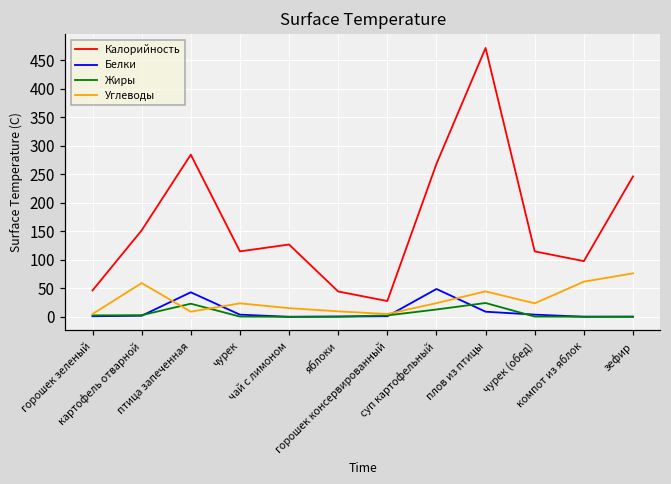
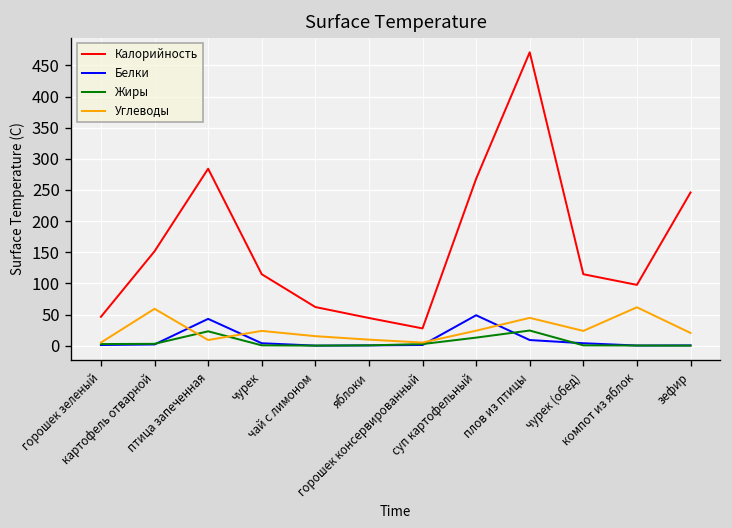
  {
    "Калорийность": {
      "горошек зеленый": 50,
      "картофель отварной": 150,
      "птица запеченная": 280,
      "чурек": 110,
-     "чай с лимоном": 130,
+     "чай с лимоном": 60,
      "яблоки": 40,
      "горошек консервированный": 30,
      "суп картофельный": 270,
      "плов из птицы": 470,
      "чурек (обед)": 110,
      "компот из яблок": 100,
      "зефир": 250
    },
    "Белки": {
      "птица запеченная": 40,
      "суп картофельный": 50,
      "плов из птицы": 10
    },
    "Жиры": {
      "птица запеченная": 20,
      "суп картофельный": 10,
      "плов из птицы": 20
    },
    "Углеводы": {
      "картофель отварной": 60,
      "птица запеченная": 10,
      "чурек": 20,
      "чай с лимоном": 20,
      "яблоки": 10,
      "суп картофельный": 20,
      "плов из птицы": 40,
      "чурек (обед)": 20,
      "компот из яблок": 60,
-     "зефир": 80
+     "зефир": 20
    }
  }
